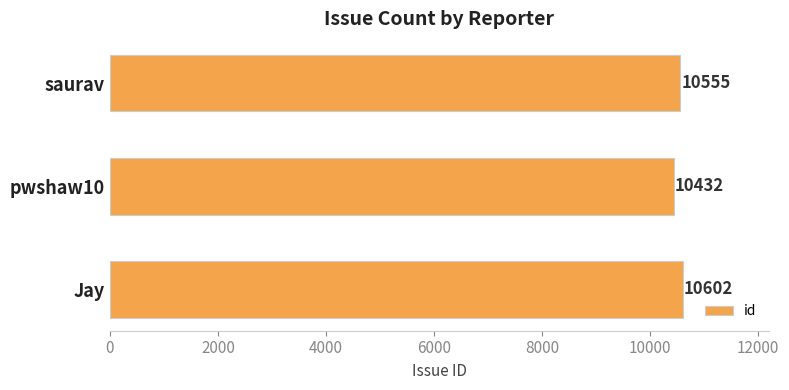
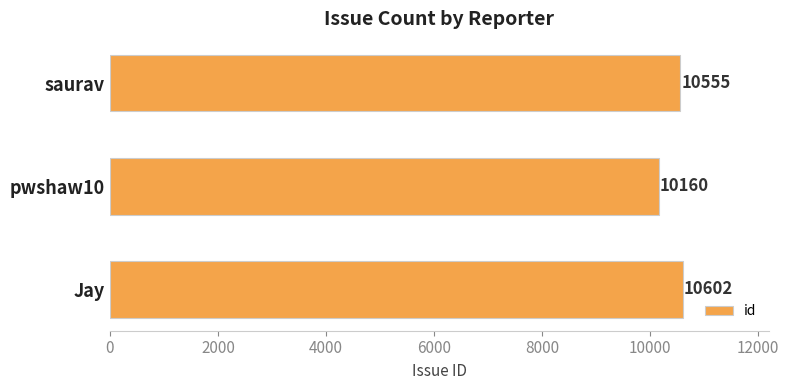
  {
    "saurav": 10555,
-   "pwshaw10": 10432,
+   "pwshaw10": 10160,
    "Jay": 10602
  }
